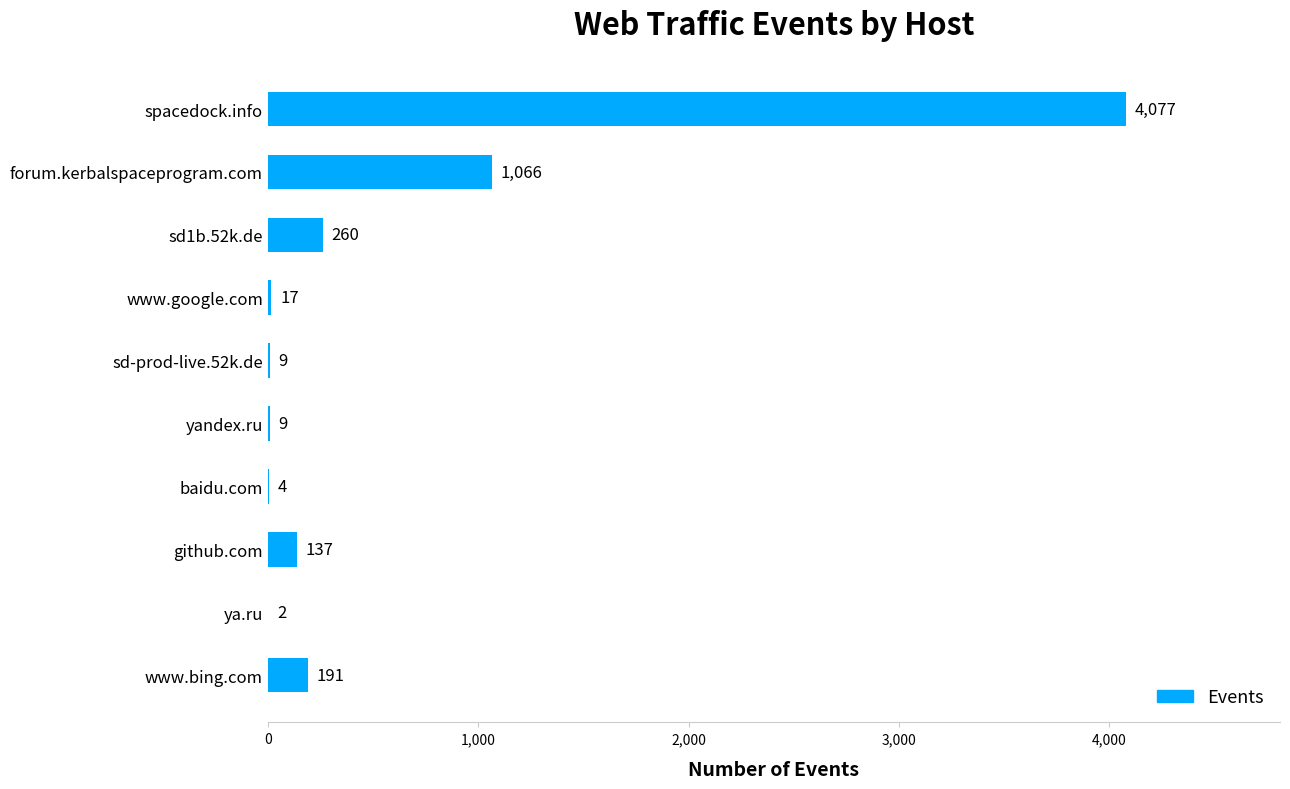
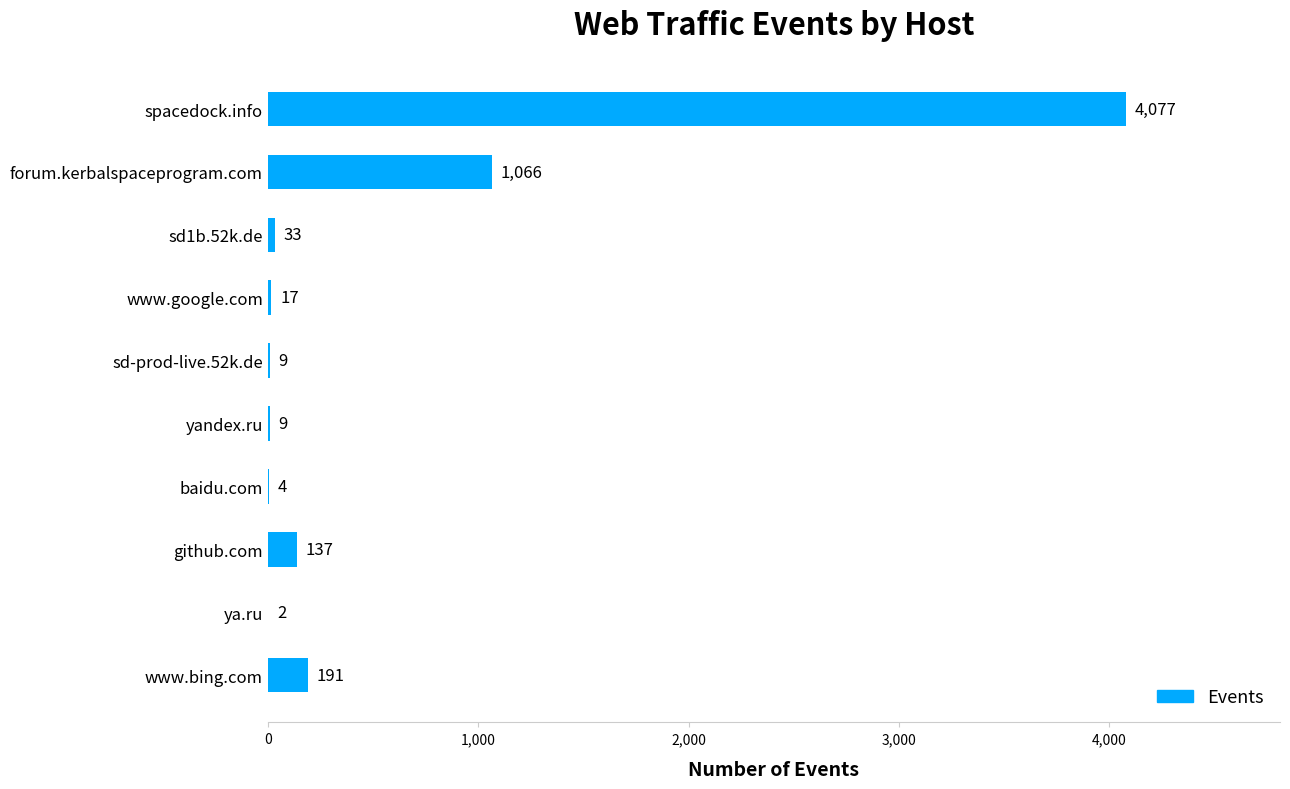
  {
    "spacedock.info": "4,077",
    "forum.kerbalspaceprogram.com": "1,066",
-   "sd1b.52k.de": "260",
+   "sd1b.52k.de": "33",
    "www.google.com": "17",
    "sd-prod-live.52k.de": "9",
    "yandex.ru": "9",
    "baidu.com": "4",
    "github.com": "137",
    "ya.ru": "2",
    "www.bing.com": "191"
  }
